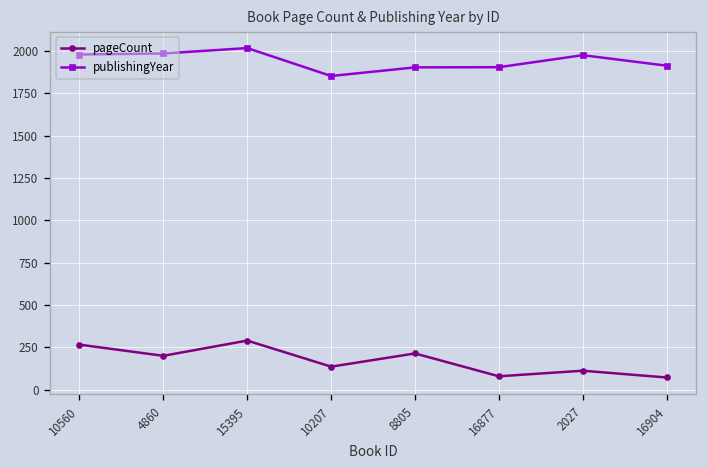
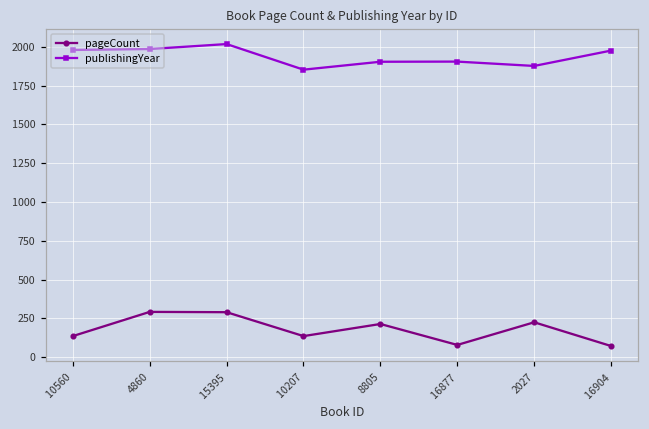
  {
    "pageCount": {
-     "10560": 270,
-     "4860": 200,
+     "10560": 140,
+     "4860": 290,
      "15395": 290,
      "10207": 140,
      "8805": 210,
      "16877": 80,
-     "2027": 110,
+     "2027": 230,
      "16904": 70
    },
    "publishingYear": {
      "15395": 2020,
      "10207": 1850,
      "8805": 1900,
      "16877": 1910,
-     "2027": 1980,
-     "16904": 1910
+     "2027": 1880,
+     "16904": 1980
    }
  }
